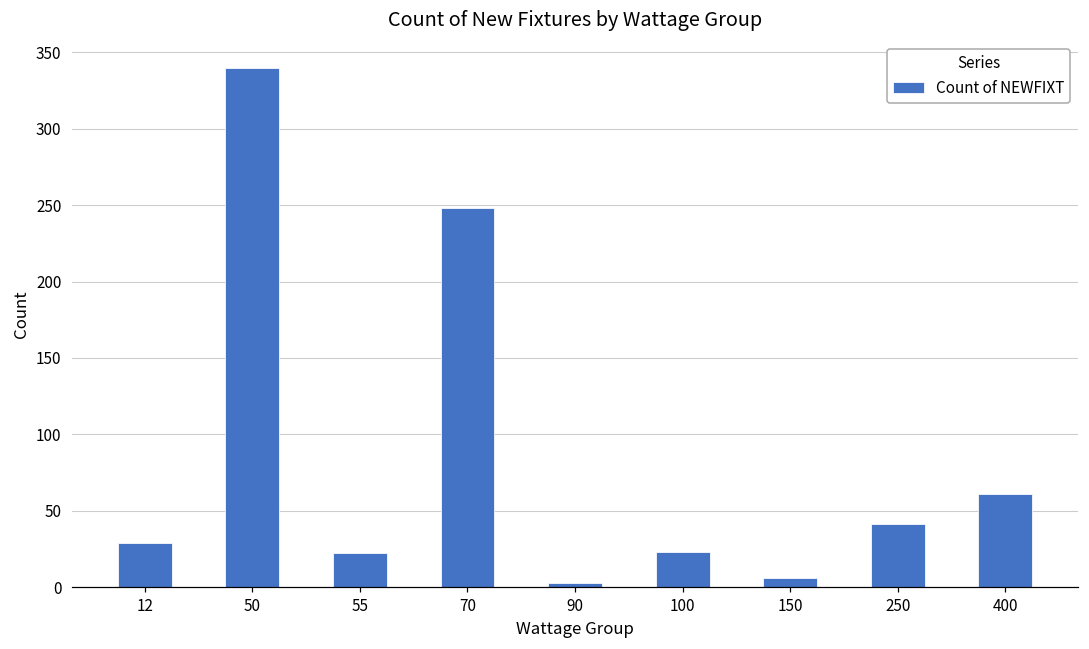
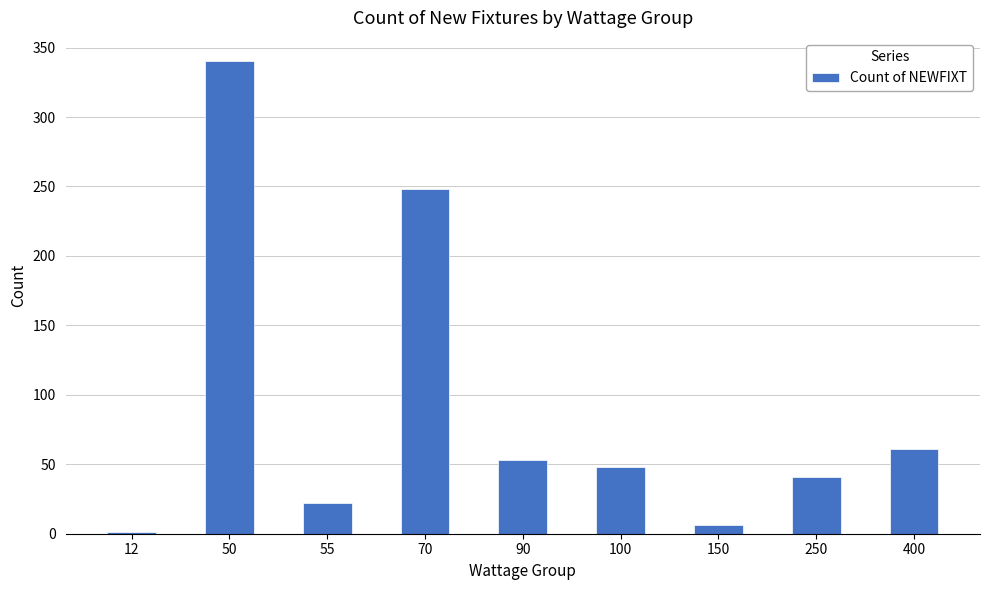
  {
-   "12": 29,
+   "12": 1,
    "50": 340,
    "55": 22,
    "70": 248,
-   "90": 3,
-   "100": 23,
+   "90": 53,
+   "100": 48,
    "150": 6,
    "250": 41,
    "400": 61
  }
